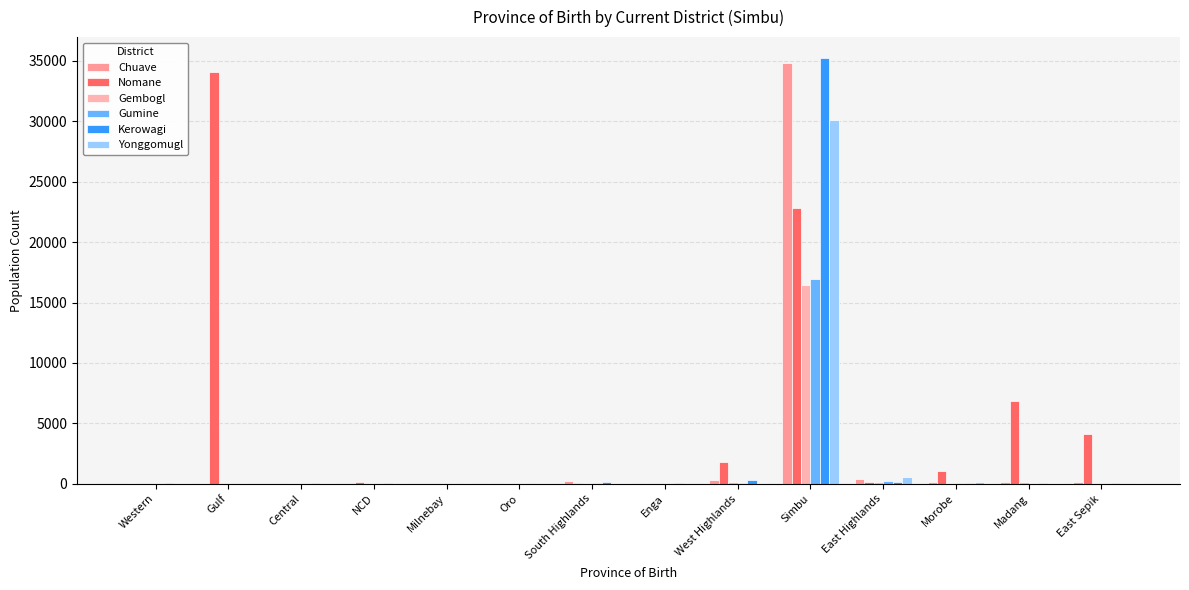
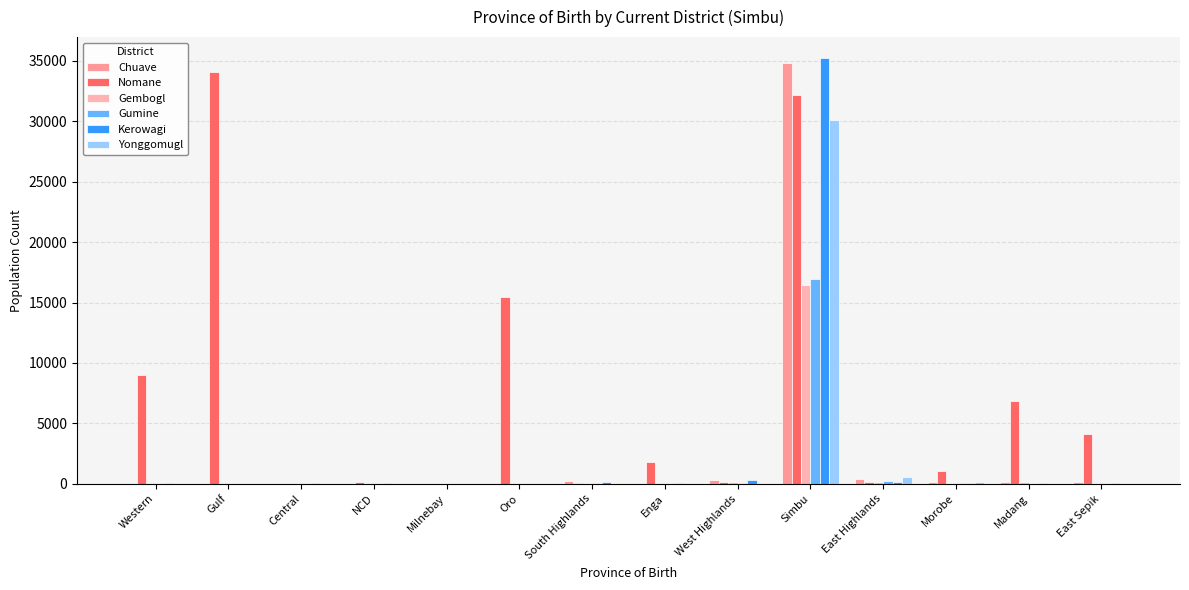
  {
    "Nomane": {
-     "Western": 0,
+     "Western": 9000,
      "Gulf": 34100,
-     "Oro": 0,
-     "Enga": 0,
-     "West Highlands": 1800,
-     "Simbu": 22800,
+     "Oro": 15500,
+     "Enga": 1800,
+     "West Highlands": 200,
+     "Simbu": 32200,
      "Morobe": 1100,
      "Madang": 6800,
      "East Sepik": 4100
    }
  }
